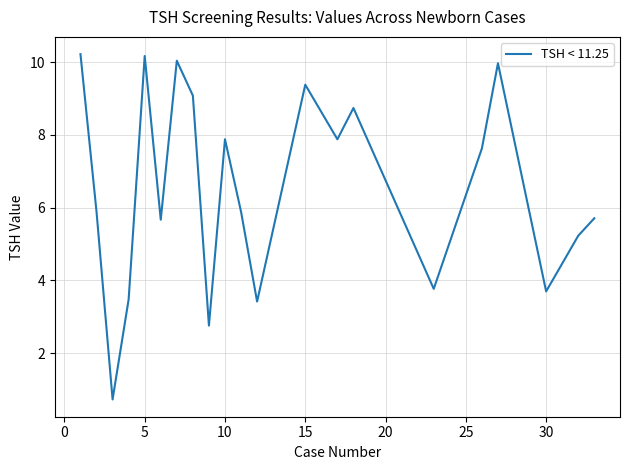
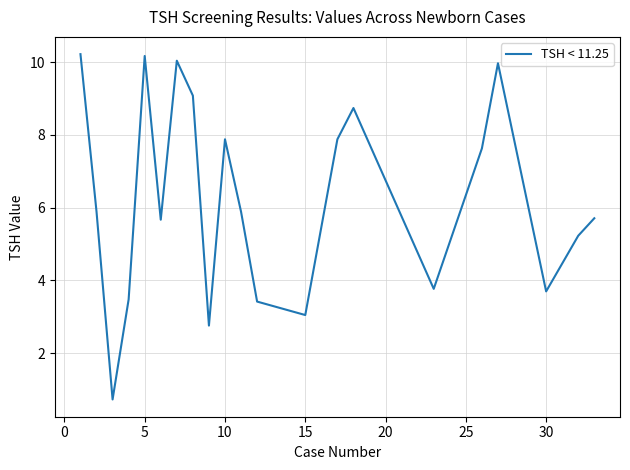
  {
    "5": 10.2,
    "10": 7.9,
-   "15": 9.4,
+   "15": 3.1,
    "30": 3.7
  }
